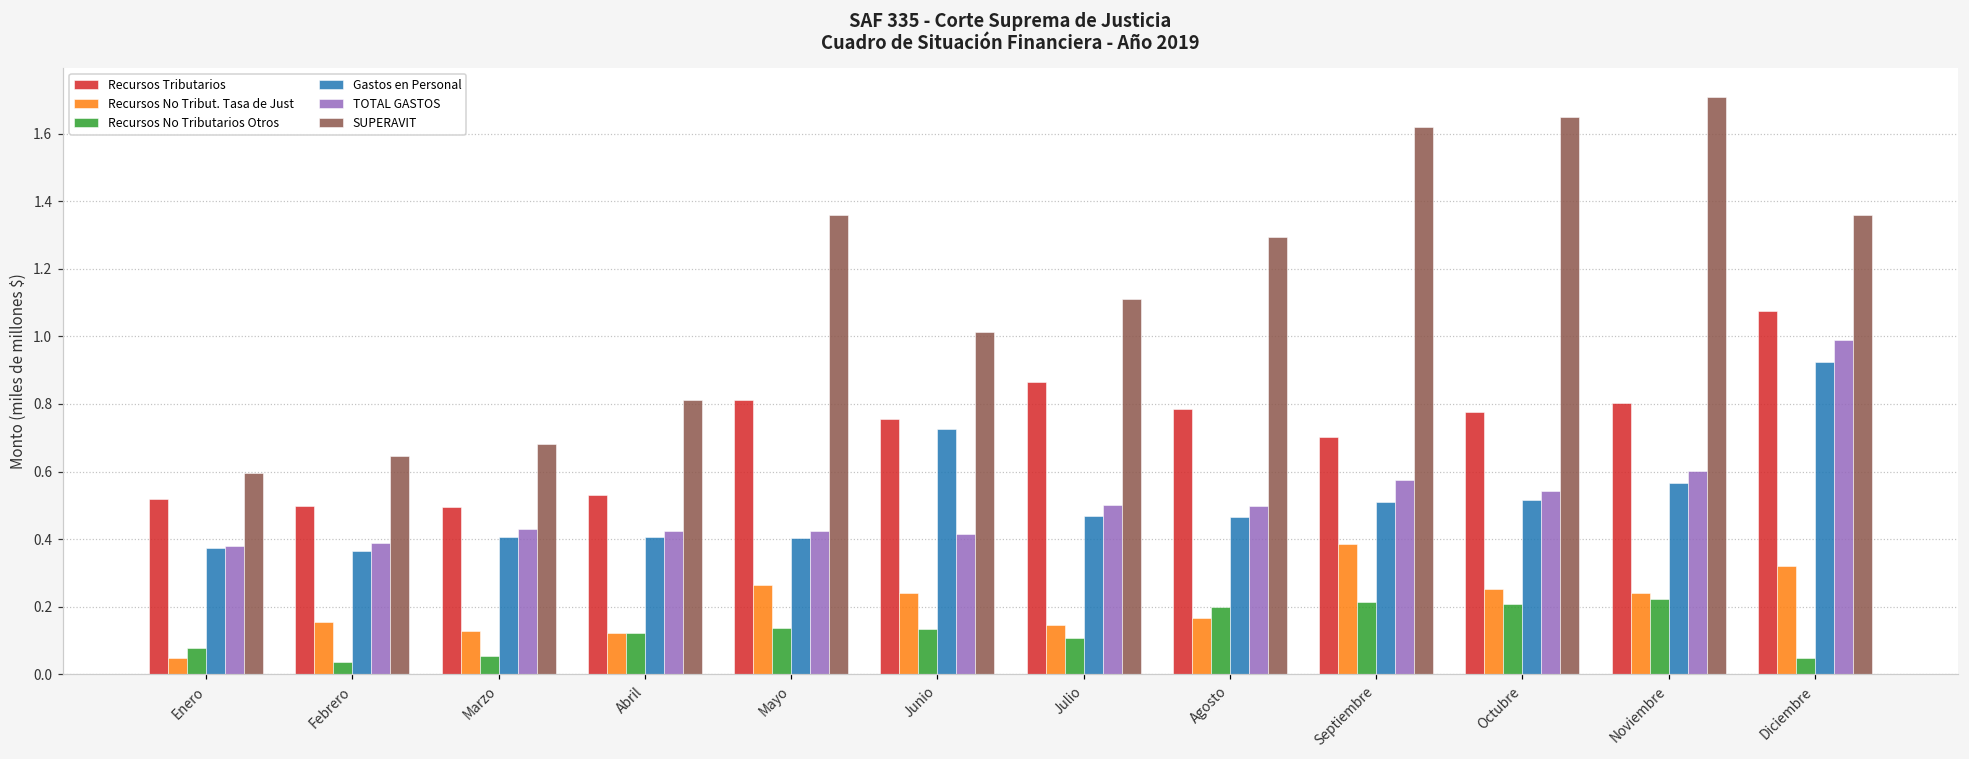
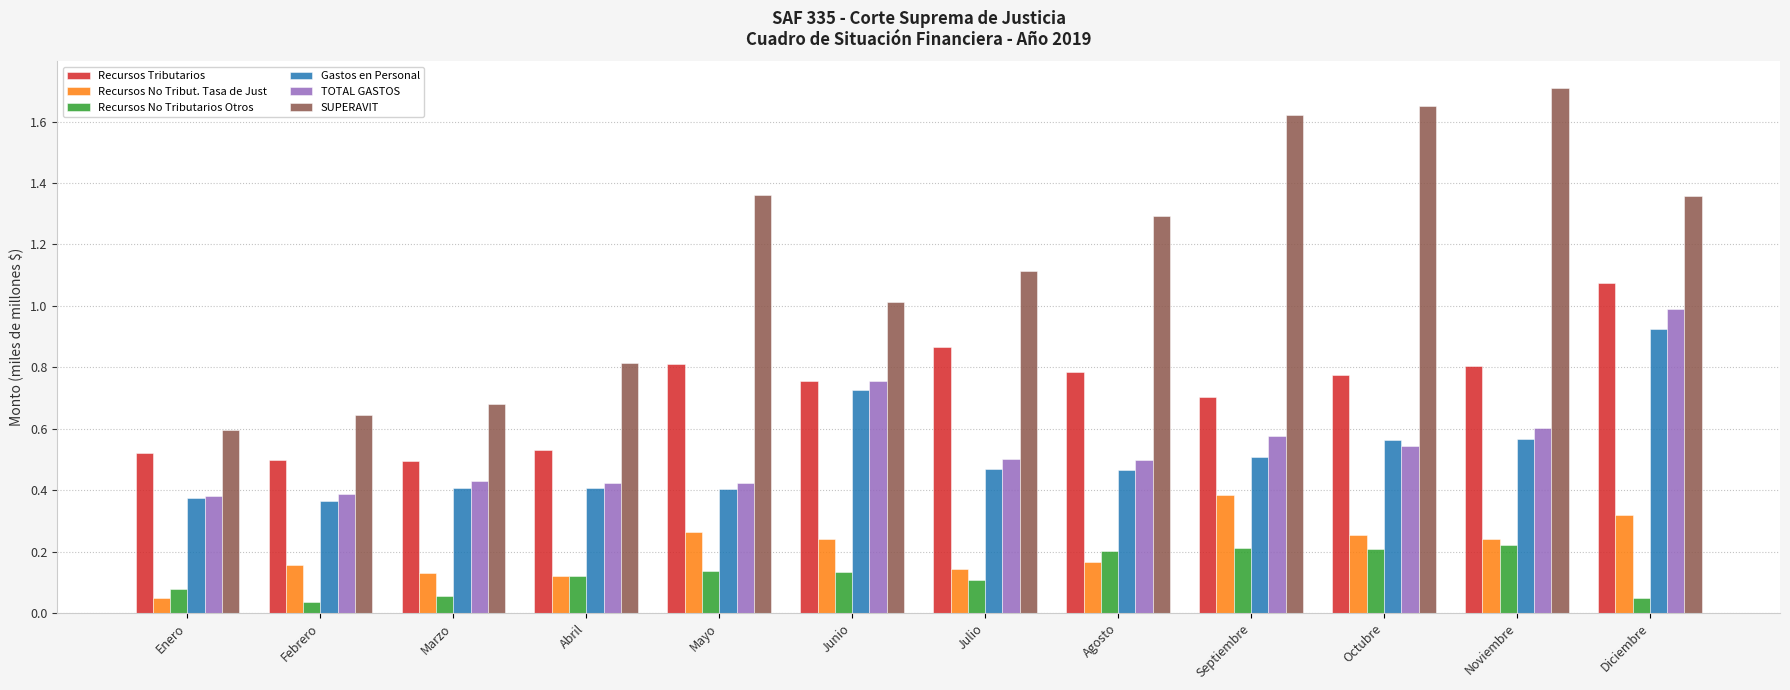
  {
    "Recursos Tributarios": {
      "Enero": 0.52,
      "Febrero": 0.50,
      "Marzo": 0.49,
      "Abril": 0.53,
      "Mayo": 0.81,
      "Junio": 0.76,
      "Julio": 0.86,
      "Agosto": 0.79,
      "Septiembre": 0.70,
      "Octubre": 0.78,
      "Noviembre": 0.80,
      "Diciembre": 1.07
    },
    "Recursos No Tribut. Tasa de Just": {
      "Enero": 0.05,
      "Febrero": 0.15,
      "Marzo": 0.13,
      "Abril": 0.12,
      "Mayo": 0.26,
      "Junio": 0.24,
      "Julio": 0.14,
      "Agosto": 0.17,
      "Septiembre": 0.39,
      "Octubre": 0.25,
      "Noviembre": 0.24,
      "Diciembre": 0.32
    },
    "Recursos No Tributarios Otros": {
      "Enero": 0.08,
      "Febrero": 0.04,
      "Marzo": 0.06,
      "Abril": 0.12,
      "Mayo": 0.14,
      "Junio": 0.13,
      "Julio": 0.11,
      "Agosto": 0.20,
      "Septiembre": 0.21,
      "Octubre": 0.21,
      "Noviembre": 0.22,
      "Diciembre": 0.05
    },
    "Gastos en Personal": {
      "Enero": 0.37,
      "Febrero": 0.36,
      "Marzo": 0.41,
      "Abril": 0.41,
      "Mayo": 0.40,
      "Junio": 0.73,
      "Julio": 0.47,
      "Agosto": 0.46,
      "Septiembre": 0.51,
-     "Octubre": 0.52,
+     "Octubre": 0.56,
      "Noviembre": 0.57,
      "Diciembre": 0.92
    },
    "TOTAL GASTOS": {
      "Enero": 0.38,
      "Febrero": 0.39,
      "Marzo": 0.43,
      "Abril": 0.42,
      "Mayo": 0.42,
-     "Junio": 0.42,
+     "Junio": 0.76,
      "Julio": 0.50,
      "Agosto": 0.50,
      "Septiembre": 0.58,
      "Octubre": 0.54,
      "Noviembre": 0.60,
      "Diciembre": 0.99
    },
    "SUPERAVIT": {
      "Enero": 0.60,
      "Febrero": 0.65,
      "Marzo": 0.68,
      "Abril": 0.81,
      "Mayo": 1.36,
      "Junio": 1.01,
      "Julio": 1.11,
      "Agosto": 1.29,
      "Septiembre": 1.62,
      "Octubre": 1.65,
      "Noviembre": 1.71,
      "Diciembre": 1.36
    }
  }
